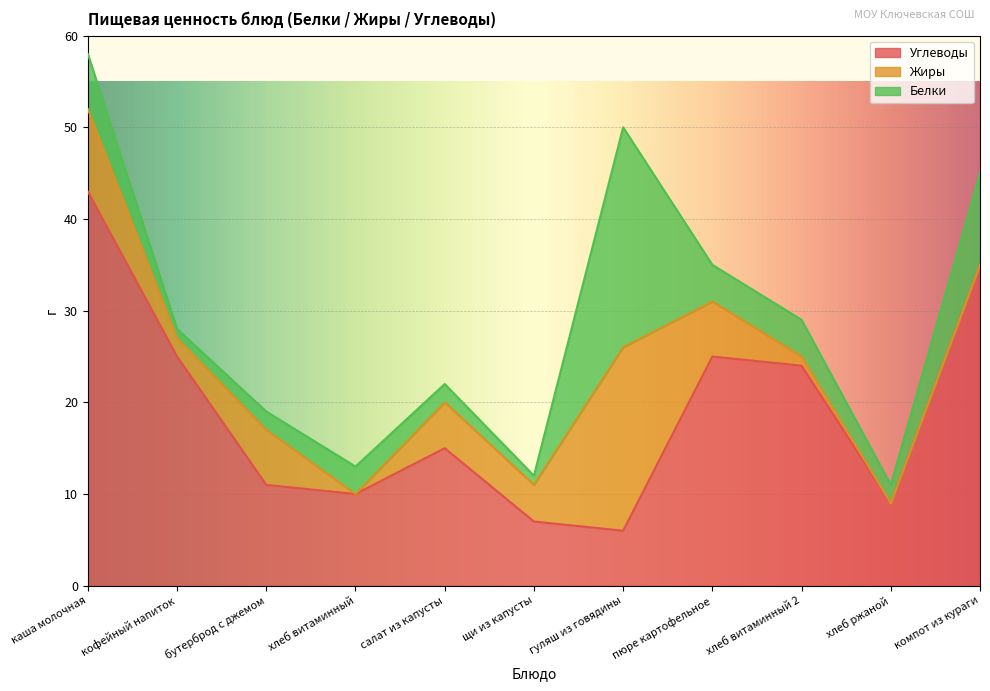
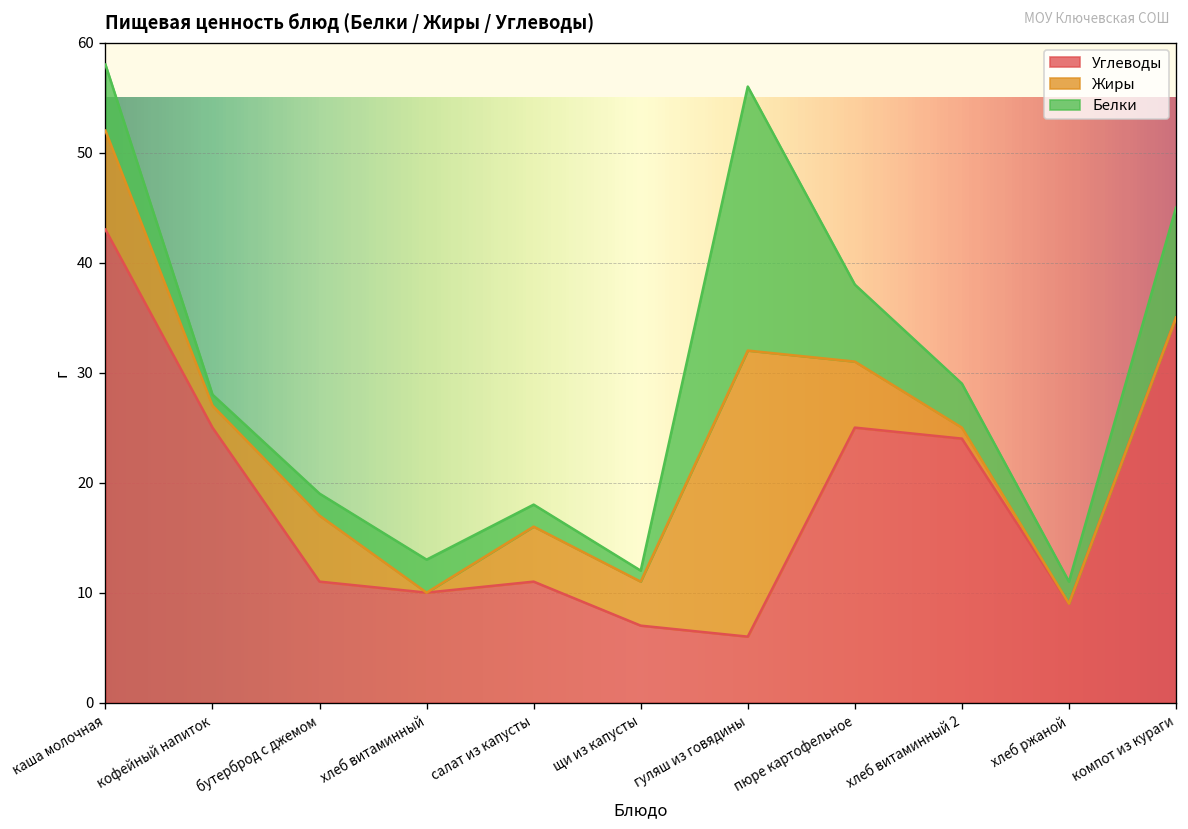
  {
    "Углеводы": {
      "каша молочная": 43,
      "кофейный напиток": 25,
      "бутерброд с джемом": 11,
-     "салат из капусты": 15,
+     "салат из капусты": 11,
      "щи из капусты": 7,
      "гуляш из говядины": 6,
      "пюре картофельное": 25,
      "хлеб витаминный 2": 24
    },
    "Жиры": {
      "каша молочная": 9,
      "кофейный напиток": 2,
      "бутерброд с джемом": 6,
      "салат из капусты": 5,
      "щи из капусты": 4,
-     "гуляш из говядины": 20,
+     "гуляш из говядины": 26,
      "пюре картофельное": 6,
      "хлеб витаминный 2": 1
    },
    "Белки": {
      "каша молочная": 6,
      "кофейный напиток": 1,
      "бутерброд с джемом": 2,
      "хлеб витаминный": 3,
      "салат из капусты": 2,
      "щи из капусты": 1,
      "гуляш из говядины": 24,
-     "пюре картофельное": 4,
+     "пюре картофельное": 7,
      "хлеб витаминный 2": 4,
      "хлеб ржаной": 2,
      "компот из кураги": 10
    }
  }
